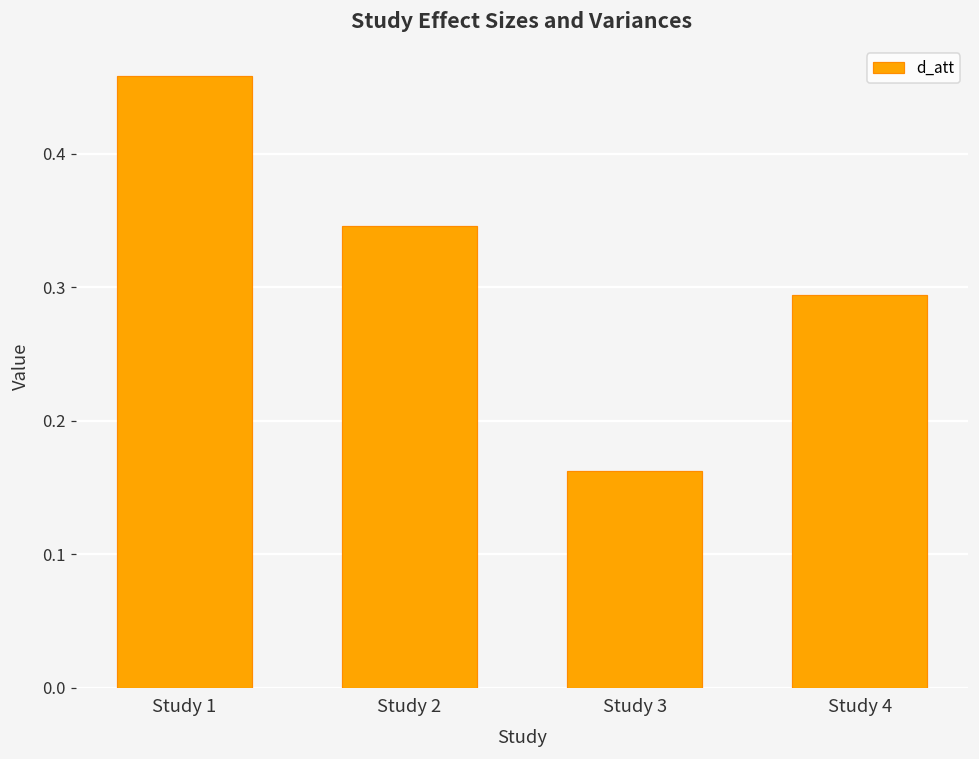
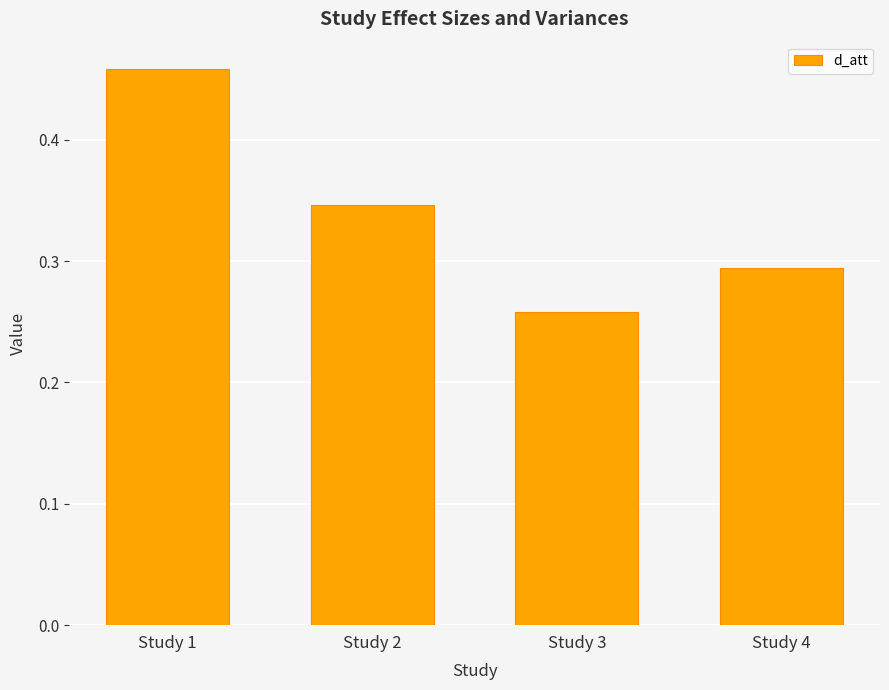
  {
    "Study 1": 0.458,
    "Study 2": 0.346,
-   "Study 3": 0.162,
+   "Study 3": 0.258,
    "Study 4": 0.294
  }
